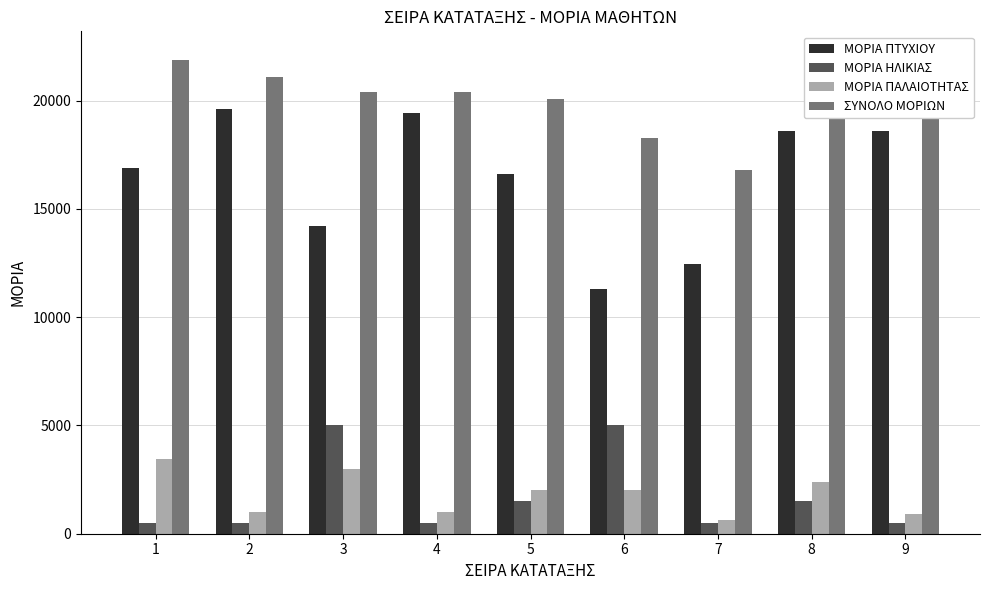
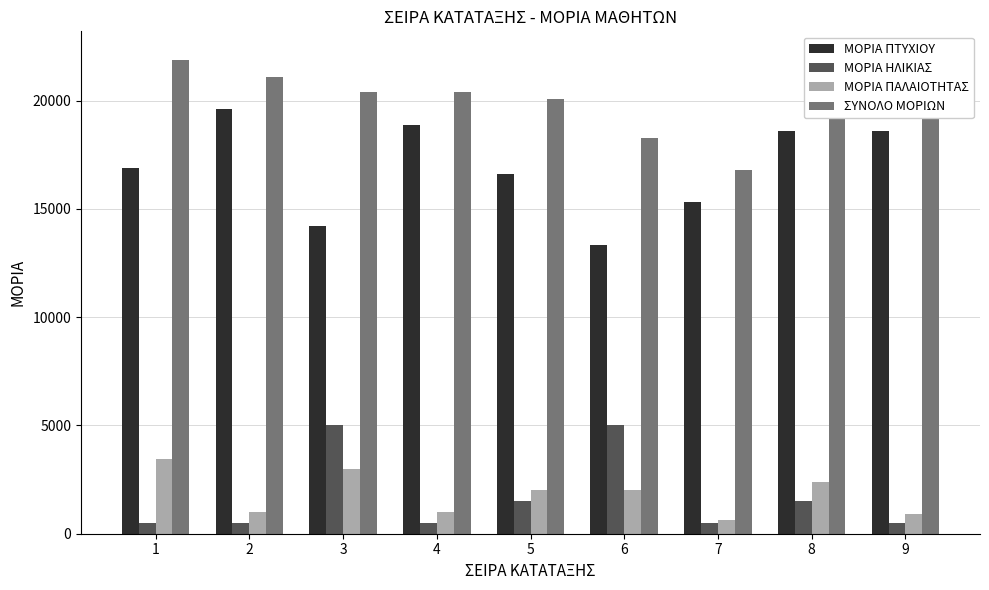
  {
    "ΜΟΡΙΑ ΠΤΥΧΙΟΥ": {
      "1": 16900,
      "2": 19600,
      "3": 14200,
-     "4": 19400,
+     "4": 18900,
      "5": 16600,
-     "6": 11300,
-     "7": 12400,
+     "6": 13300,
+     "7": 15300,
      "8": 18600,
      "9": 18600
    },
    "ΜΟΡΙΑ ΠΑΛΑΙΟΤΗΤΑΣ": {
      "1": 3400,
      "2": 1000,
      "3": 3000,
      "4": 1000,
      "5": 2000,
      "6": 2000,
      "7": 600,
      "8": 2400,
      "9": 900
    }
  }
